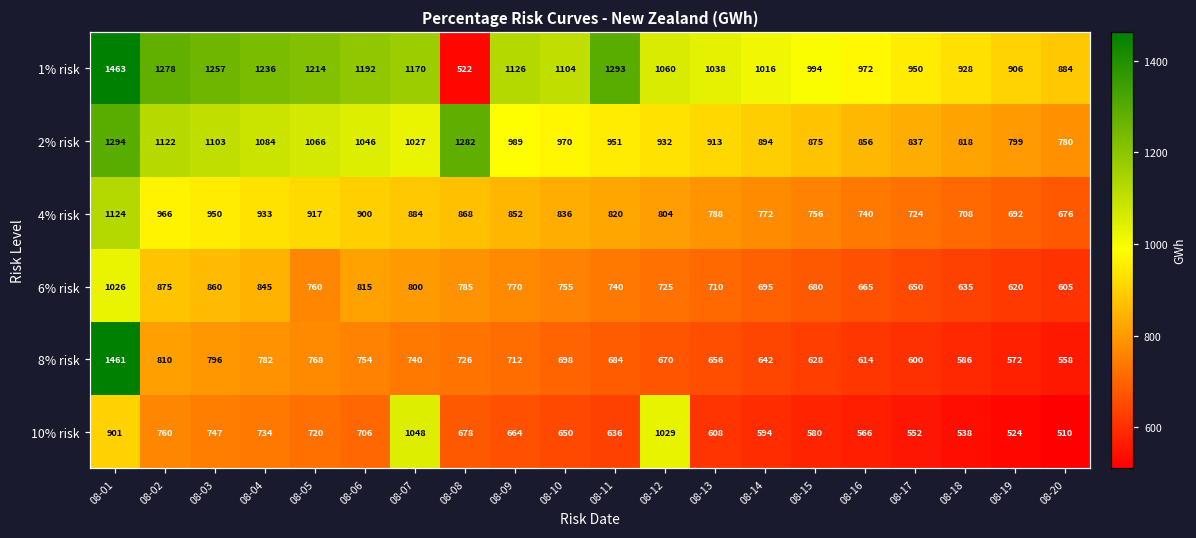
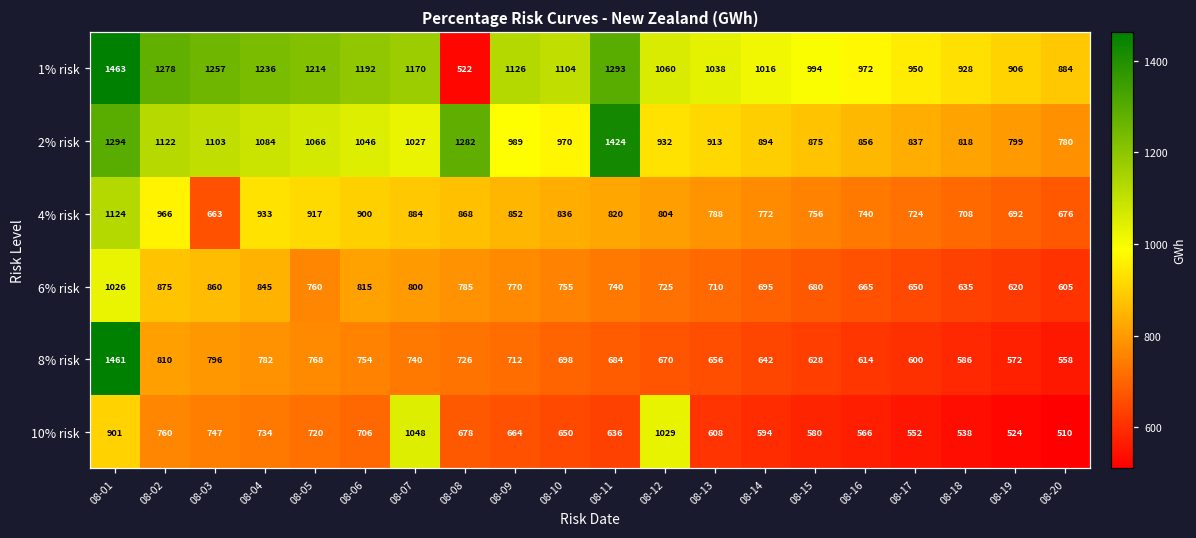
  {
    "1% risk": {
      "08-01": 1463,
      "08-02": 1278,
      "08-03": 1257,
      "08-04": 1236,
      "08-05": 1214,
      "08-06": 1192,
      "08-07": 1170,
      "08-08": 522,
      "08-09": 1126,
      "08-10": 1104,
      "08-11": 1293,
      "08-12": 1060,
      "08-13": 1038,
      "08-14": 1016,
      "08-15": 994,
      "08-16": 972,
      "08-17": 950,
      "08-18": 928,
      "08-19": 906,
      "08-20": 884
    },
    "2% risk": {
      "08-01": 1294,
      "08-02": 1122,
      "08-03": 1103,
      "08-04": 1084,
      "08-05": 1066,
      "08-06": 1046,
      "08-07": 1027,
      "08-08": 1282,
      "08-09": 989,
      "08-10": 970,
-     "08-11": 951,
+     "08-11": 1424,
      "08-12": 932,
      "08-13": 913,
      "08-14": 894,
      "08-15": 875,
      "08-16": 856,
      "08-17": 837,
      "08-18": 818,
      "08-19": 799,
      "08-20": 780
    },
    "4% risk": {
      "08-01": 1124,
      "08-02": 966,
-     "08-03": 950,
+     "08-03": 663,
      "08-04": 933,
      "08-05": 917,
      "08-06": 900,
      "08-07": 884,
      "08-08": 868,
      "08-09": 852,
      "08-10": 836,
      "08-11": 820,
      "08-12": 804,
      "08-13": 788,
      "08-14": 772,
      "08-15": 756,
      "08-16": 740,
      "08-17": 724,
      "08-18": 708,
      "08-19": 692,
      "08-20": 676
    },
    "6% risk": {
      "08-01": 1026,
      "08-02": 875,
      "08-03": 860,
      "08-04": 845,
      "08-05": 760,
      "08-06": 815,
      "08-07": 800,
      "08-08": 785,
      "08-09": 770,
      "08-10": 755,
      "08-11": 740,
      "08-12": 725,
      "08-13": 710,
      "08-14": 695,
      "08-15": 680,
      "08-16": 665,
      "08-17": 650,
      "08-18": 635,
      "08-19": 620,
      "08-20": 605
    },
    "8% risk": {
      "08-01": 1461,
      "08-02": 810,
      "08-03": 796,
      "08-04": 782,
      "08-05": 768,
      "08-06": 754,
      "08-07": 740,
      "08-08": 726,
      "08-09": 712,
      "08-10": 698,
      "08-11": 684,
      "08-12": 670,
      "08-13": 656,
      "08-14": 642,
      "08-15": 628,
      "08-16": 614,
      "08-17": 600,
      "08-18": 586,
      "08-19": 572,
      "08-20": 558
    },
    "10% risk": {
      "08-01": 901,
      "08-02": 760,
      "08-03": 747,
      "08-04": 734,
      "08-05": 720,
      "08-06": 706,
      "08-07": 1048,
      "08-08": 678,
      "08-09": 664,
      "08-10": 650,
      "08-11": 636,
      "08-12": 1029,
      "08-13": 608,
      "08-14": 594,
      "08-15": 580,
      "08-16": 566,
      "08-17": 552,
      "08-18": 538,
      "08-19": 524,
      "08-20": 510
    }
  }
